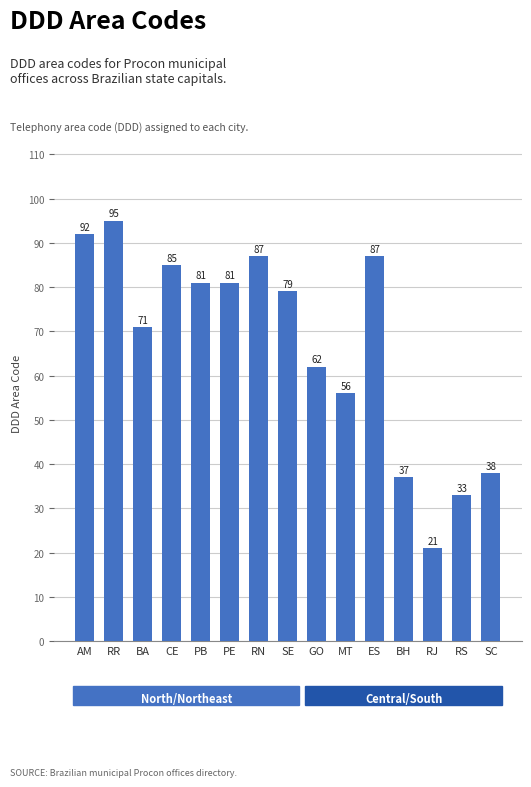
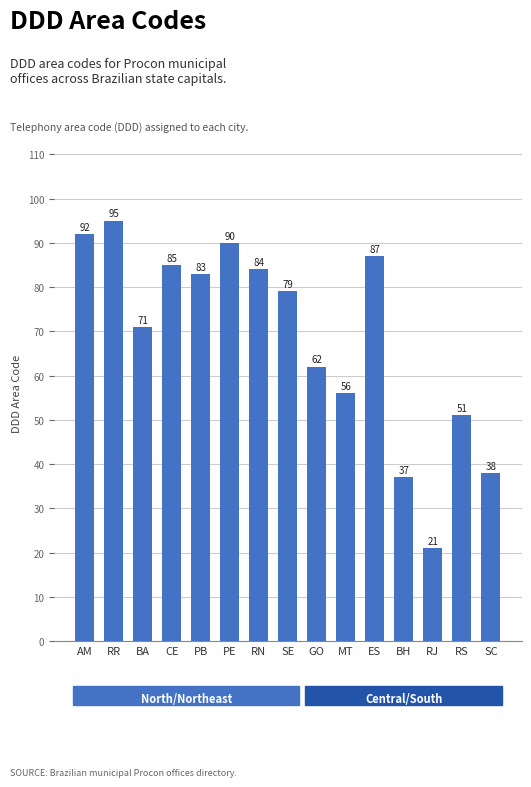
  {
    "AM": 92,
    "RR": 95,
    "BA": 71,
    "CE": 85,
-   "PB": 81,
-   "PE": 81,
-   "RN": 87,
+   "PB": 83,
+   "PE": 90,
+   "RN": 84,
    "SE": 79,
    "GO": 62,
    "MT": 56,
    "ES": 87,
    "BH": 37,
    "RJ": 21,
-   "RS": 33,
+   "RS": 51,
    "SC": 38
  }
